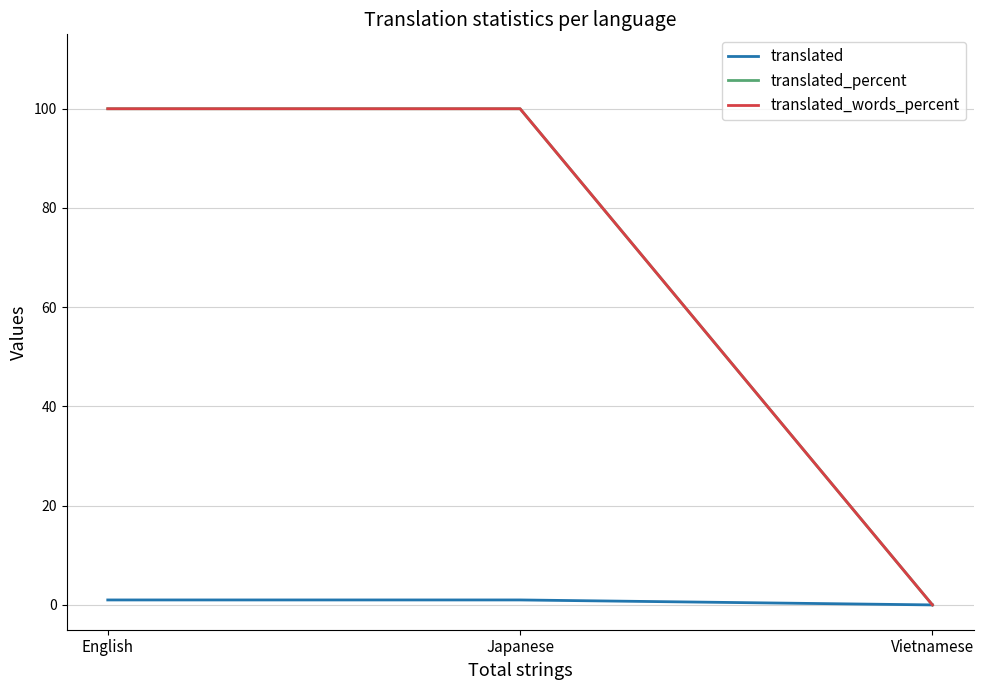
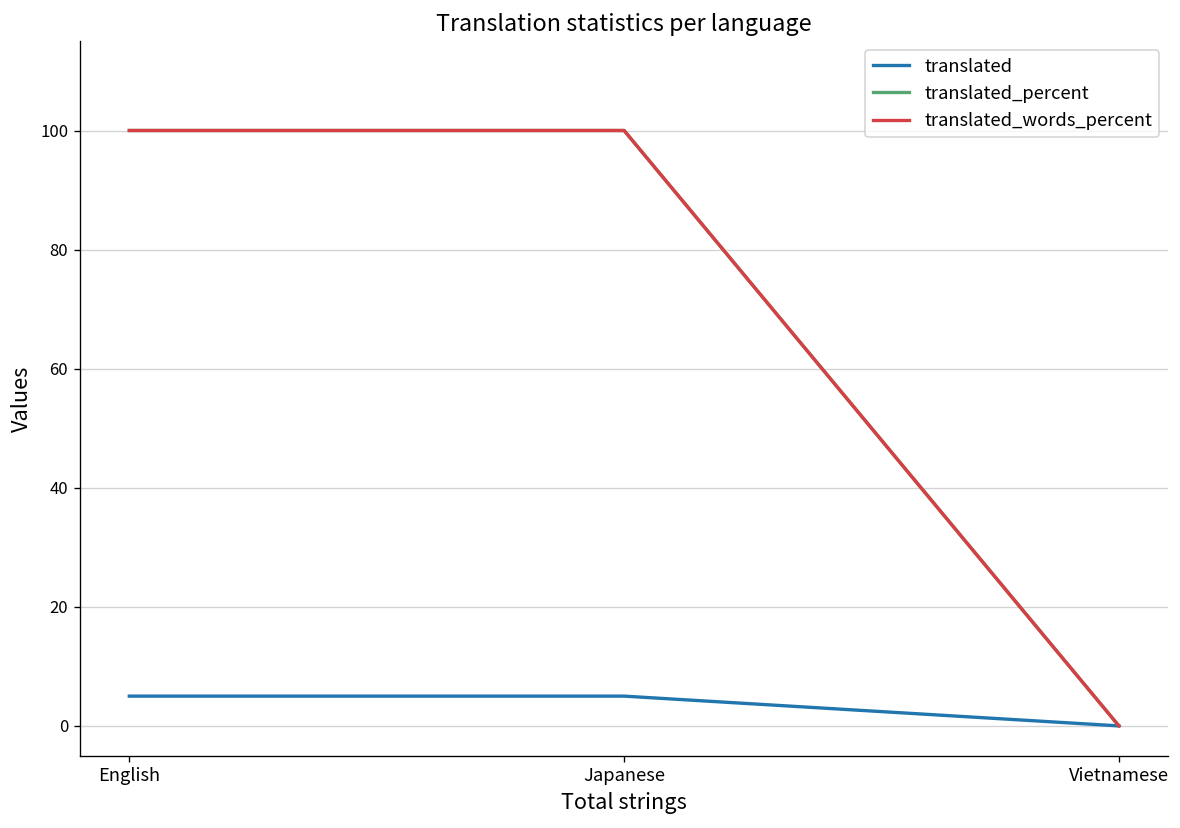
  {
    "translated": {
-     "English": 1,
-     "Japanese": 1
+     "English": 5,
+     "Japanese": 5
    },
    "translated_words_percent": {
      "English": 100,
      "Japanese": 100
    }
  }
